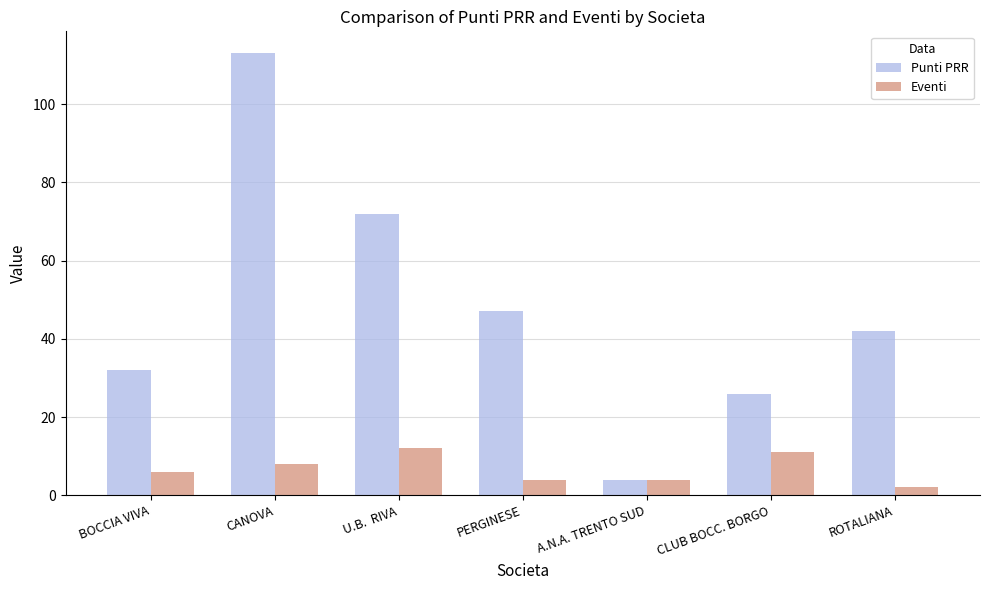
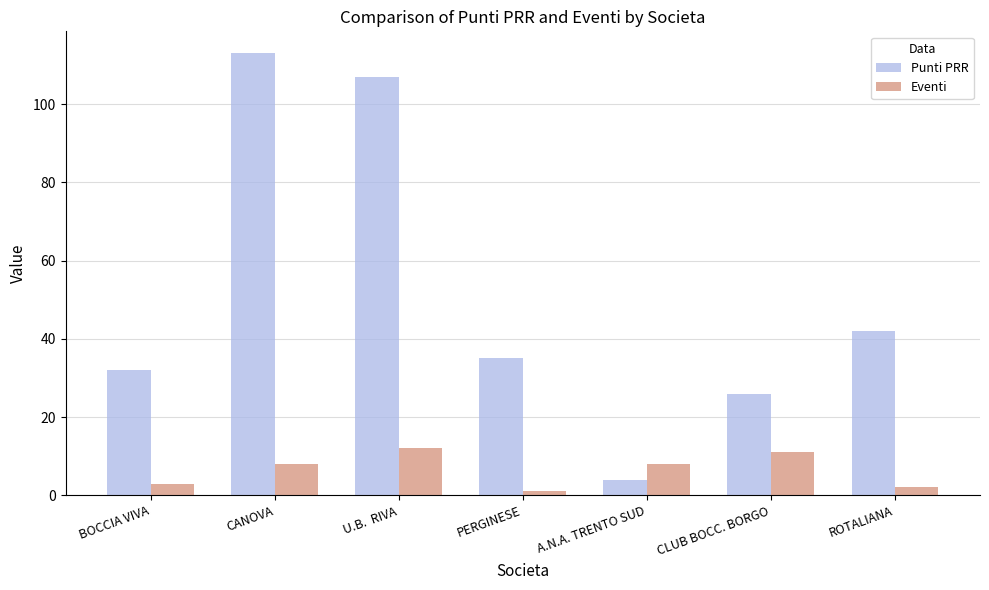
  {
    "Punti PRR": {
      "BOCCIA VIVA": 32,
      "CANOVA": 113,
-     "U.B. RIVA": 72,
-     "PERGINESE": 47,
+     "U.B. RIVA": 107,
+     "PERGINESE": 35,
      "A.N.A. TRENTO SUD": 4,
      "CLUB BOCC. BORGO": 26,
      "ROTALIANA": 42
    },
    "Eventi": {
-     "BOCCIA VIVA": 6,
+     "BOCCIA VIVA": 3,
      "CANOVA": 8,
      "U.B. RIVA": 12,
-     "PERGINESE": 4,
-     "A.N.A. TRENTO SUD": 4,
+     "PERGINESE": 1,
+     "A.N.A. TRENTO SUD": 8,
      "CLUB BOCC. BORGO": 11,
      "ROTALIANA": 2
    }
  }
